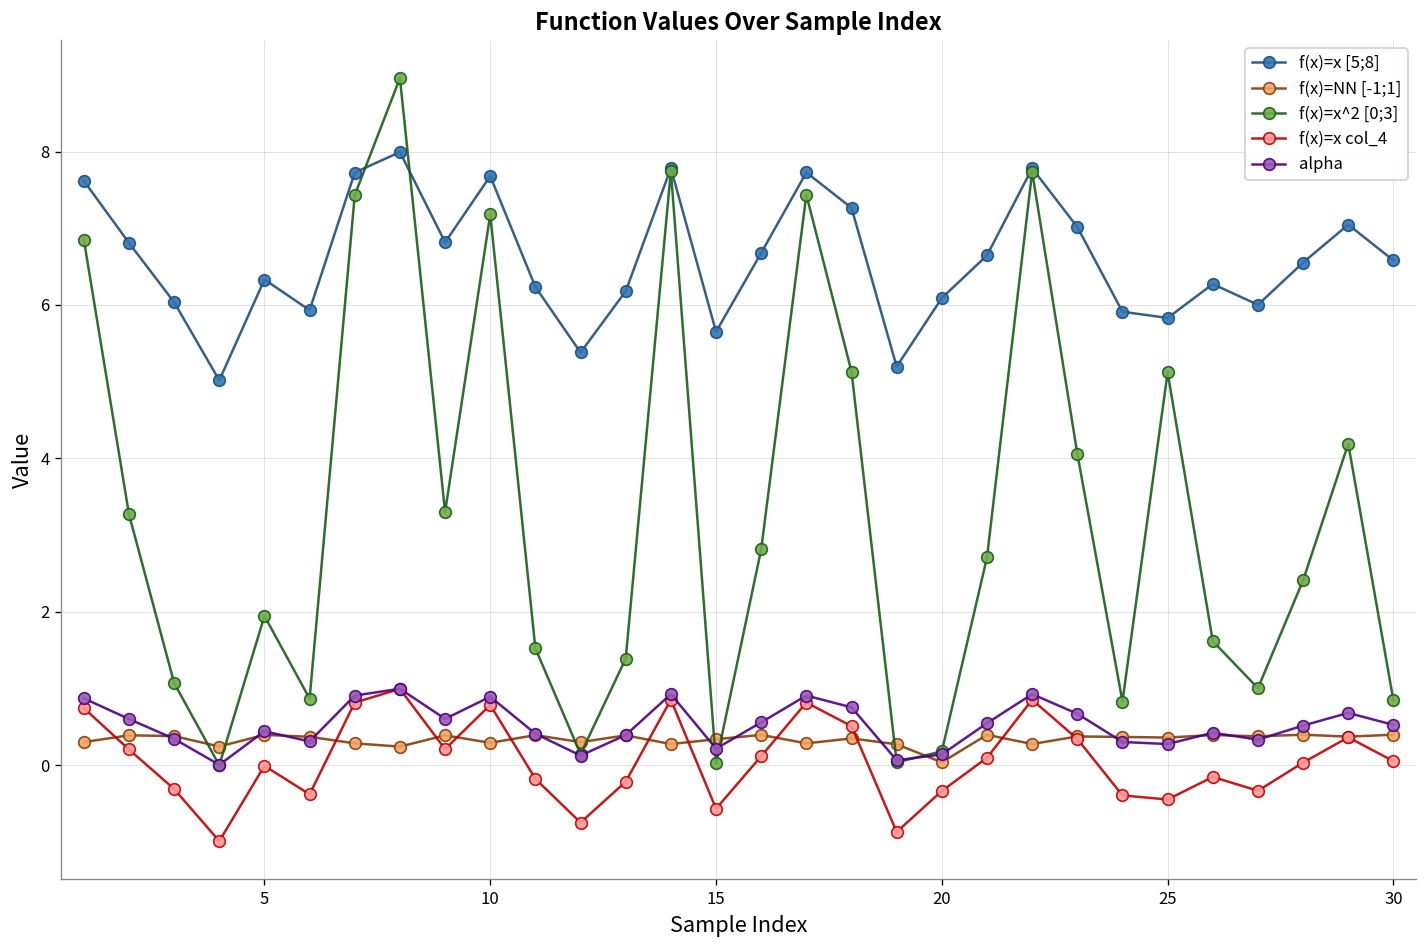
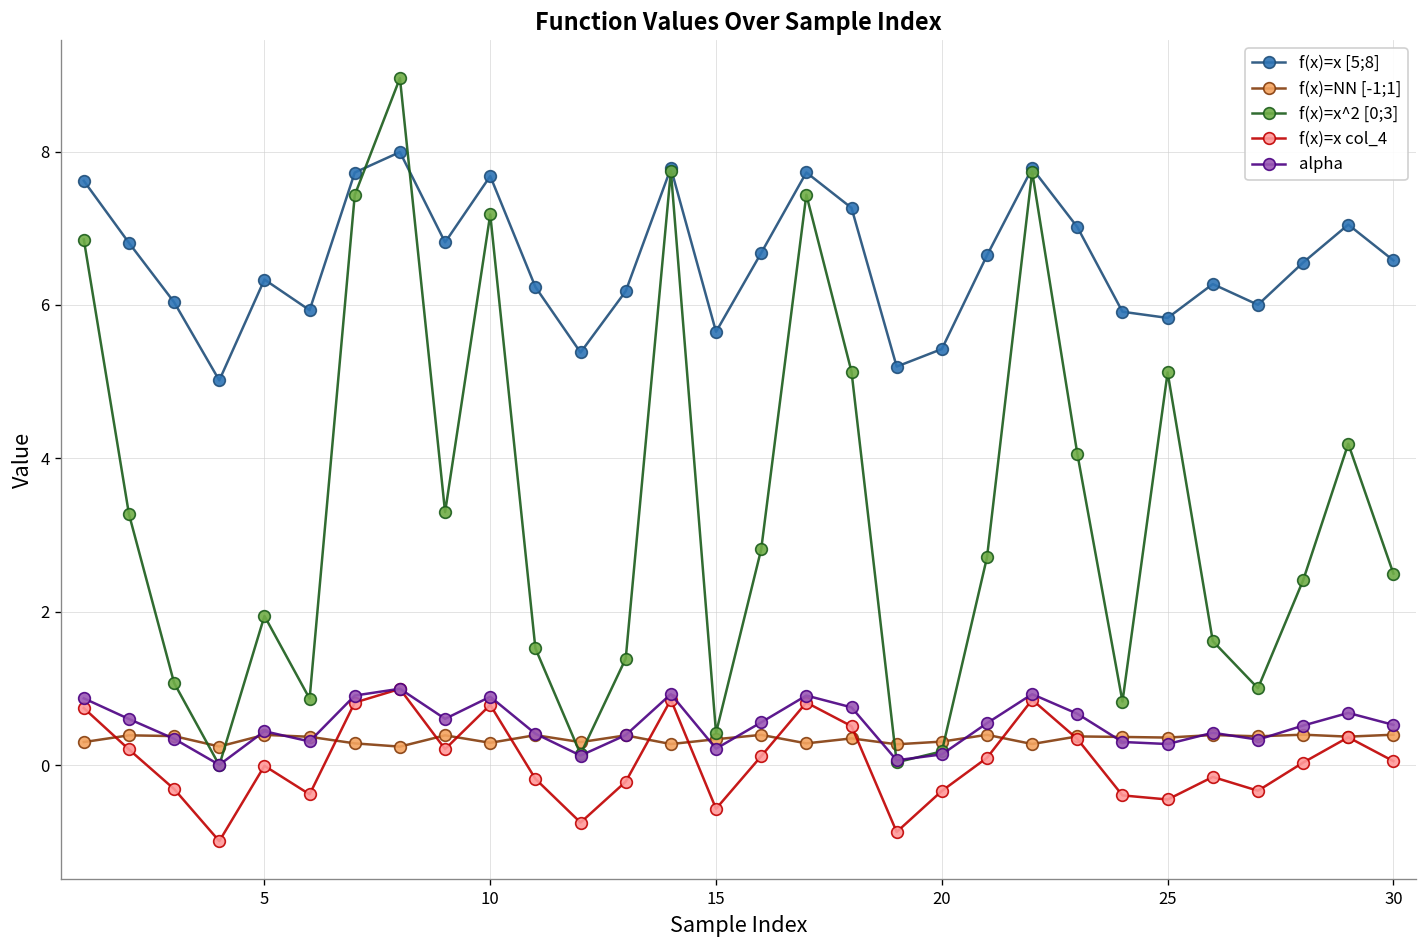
  {
    "f(x)=x [5;8]": {
      "5": 6.3,
      "10": 7.7,
      "15": 5.7,
-     "20": 6.1,
+     "20": 5.4,
      "25": 5.8,
      "30": 6.6
    },
    "f(x)=NN [-1;1]": {
      "5": 0.4,
      "10": 0.3,
      "15": 0.3,
-     "20": 0.0,
+     "20": 0.3,
      "25": 0.4,
      "30": 0.4
    },
    "f(x)=x^2 [0;3]": {
      "5": 1.9,
      "10": 7.2,
-     "15": 0.0,
+     "15": 0.4,
      "25": 5.1,
-     "30": 0.8
+     "30": 2.5
    },
    "f(x)=x col_4": {
      "5": 0.0,
      "10": 0.8,
      "15": -0.6,
      "20": -0.3,
      "25": -0.4,
      "30": 0.1
    },
    "alpha": {
      "5": 0.4,
      "10": 0.9,
      "15": 0.2,
      "25": 0.3,
      "30": 0.5
    }
  }
